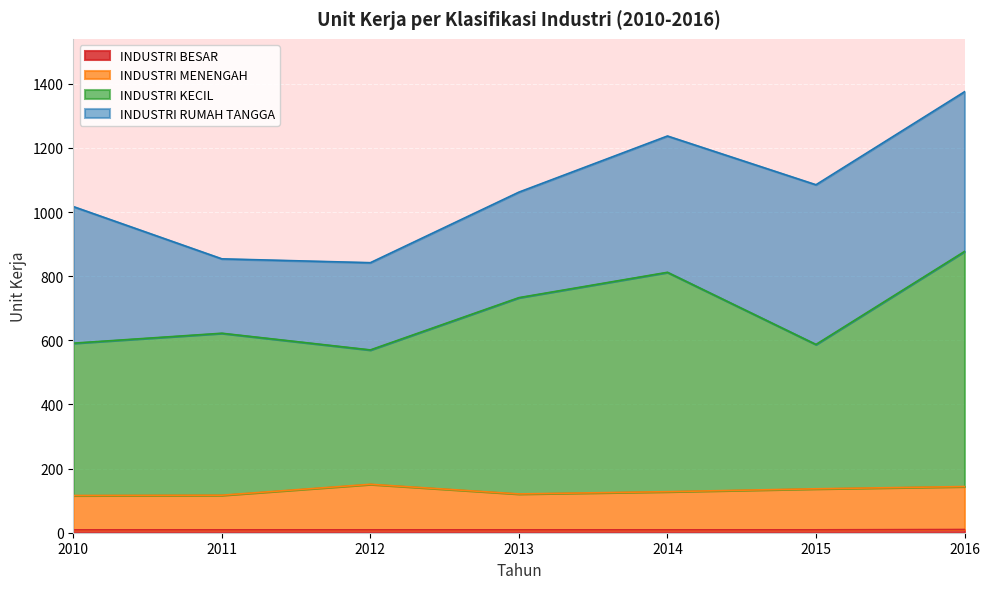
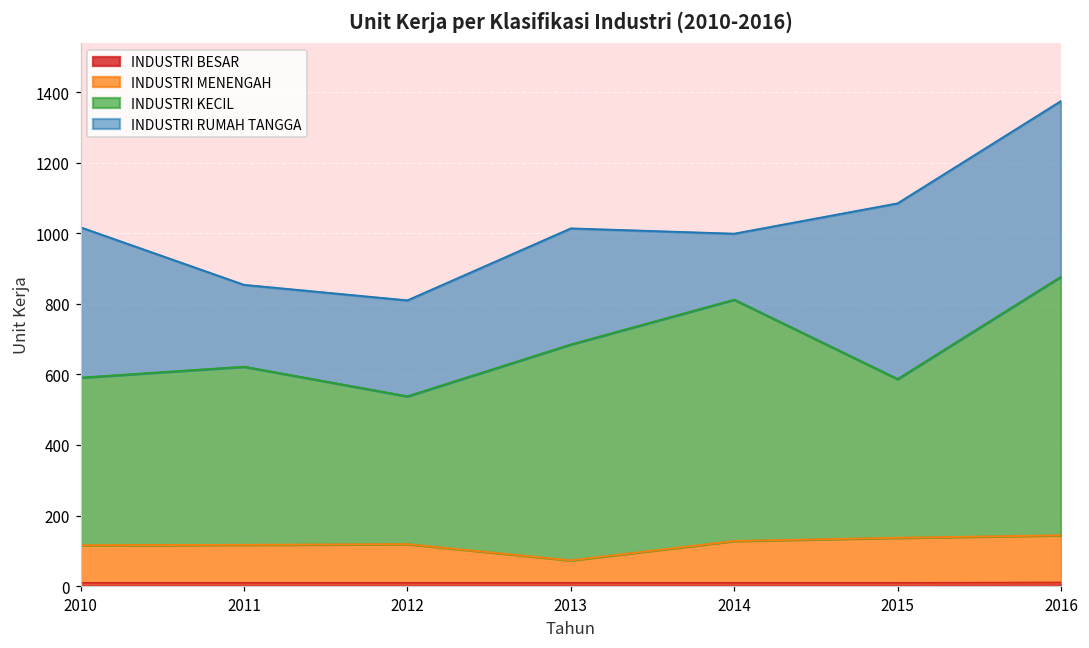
  {
    "INDUSTRI BESAR": {
      "2010": 10,
      "2011": 10,
      "2012": 10,
      "2013": 10,
      "2014": 10,
      "2015": 10,
      "2016": 10
    },
    "INDUSTRI MENENGAH": {
      "2010": 110,
      "2011": 110,
-     "2012": 140,
-     "2013": 110,
+     "2012": 110,
+     "2013": 60,
      "2014": 120,
      "2015": 130,
      "2016": 130
    },
    "INDUSTRI KECIL": {
      "2010": 480,
      "2011": 510,
      "2012": 420,
      "2013": 610,
      "2014": 680,
      "2015": 450,
      "2016": 730
    },
    "INDUSTRI RUMAH TANGGA": {
      "2010": 430,
      "2011": 230,
      "2012": 270,
      "2013": 330,
-     "2014": 430,
+     "2014": 190,
      "2015": 500,
      "2016": 500
    }
  }
